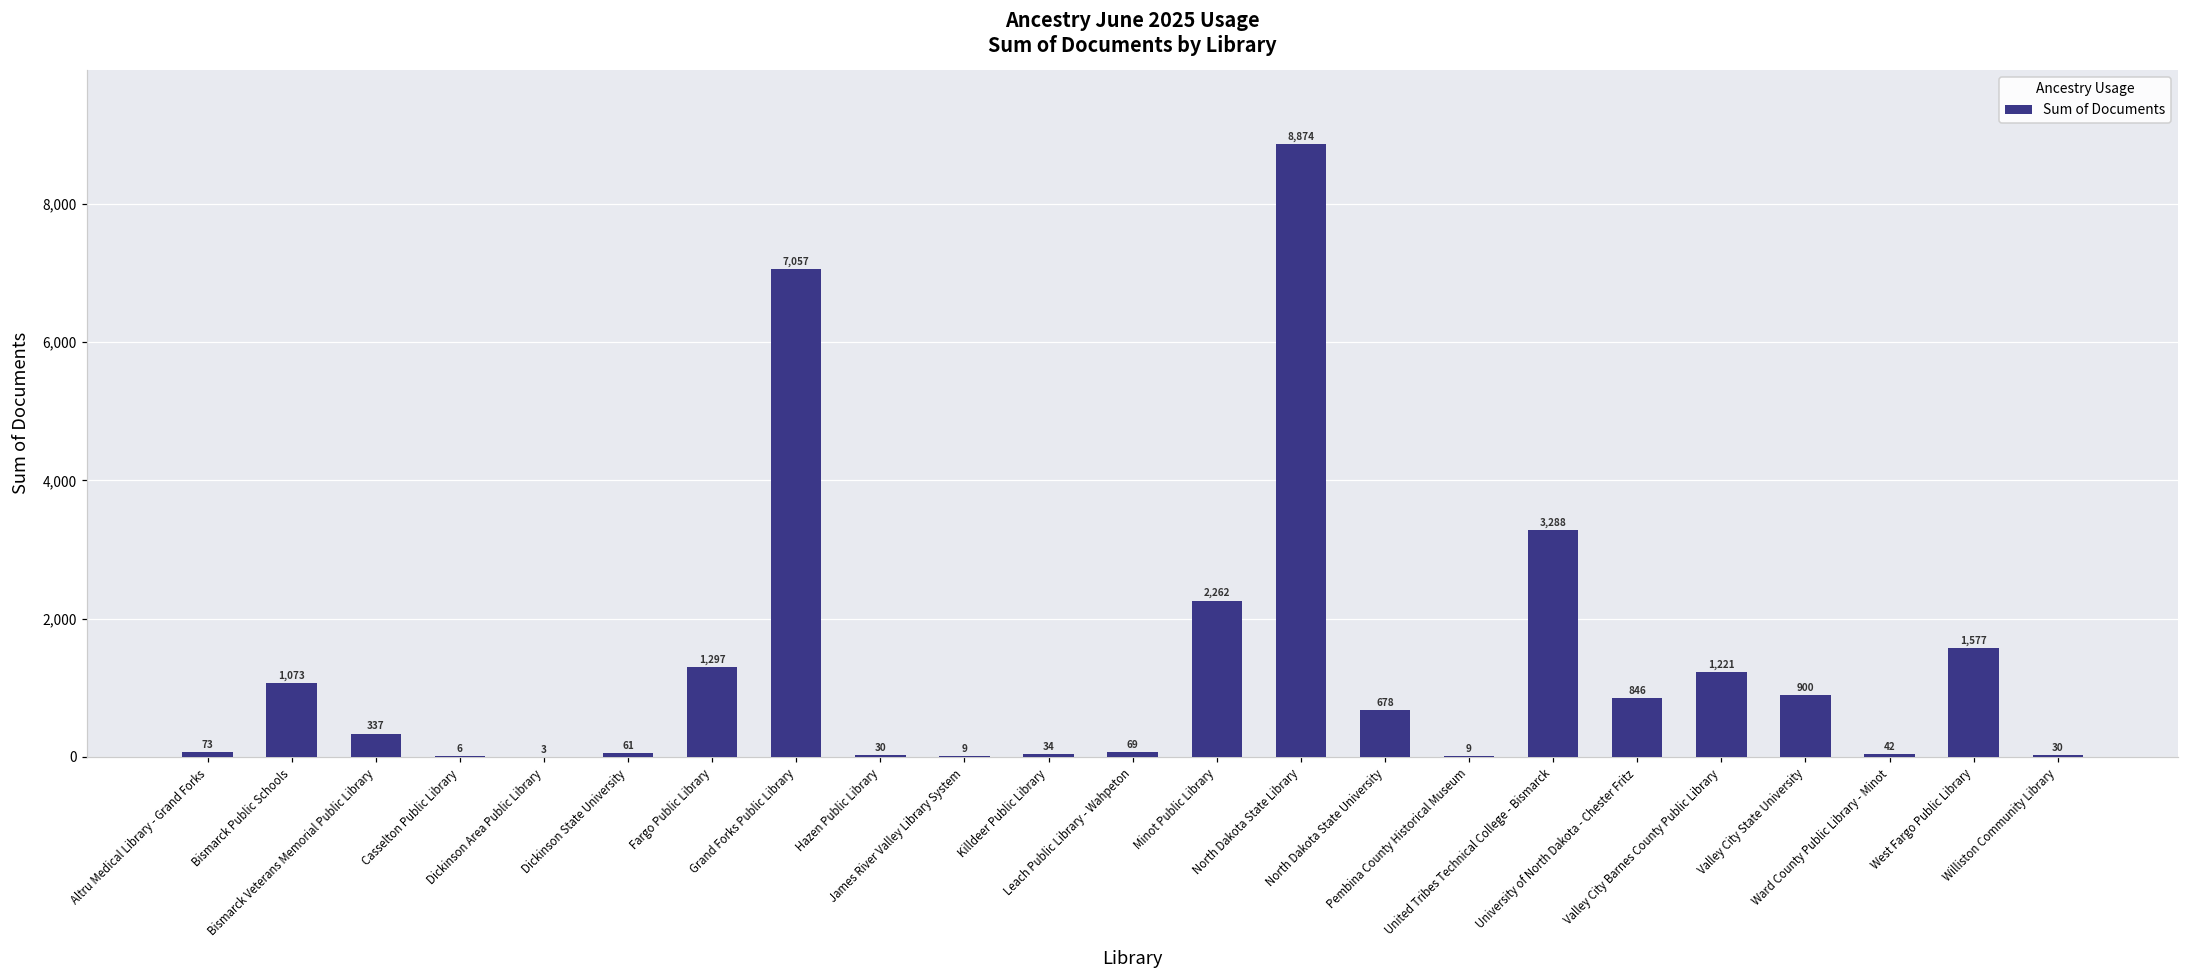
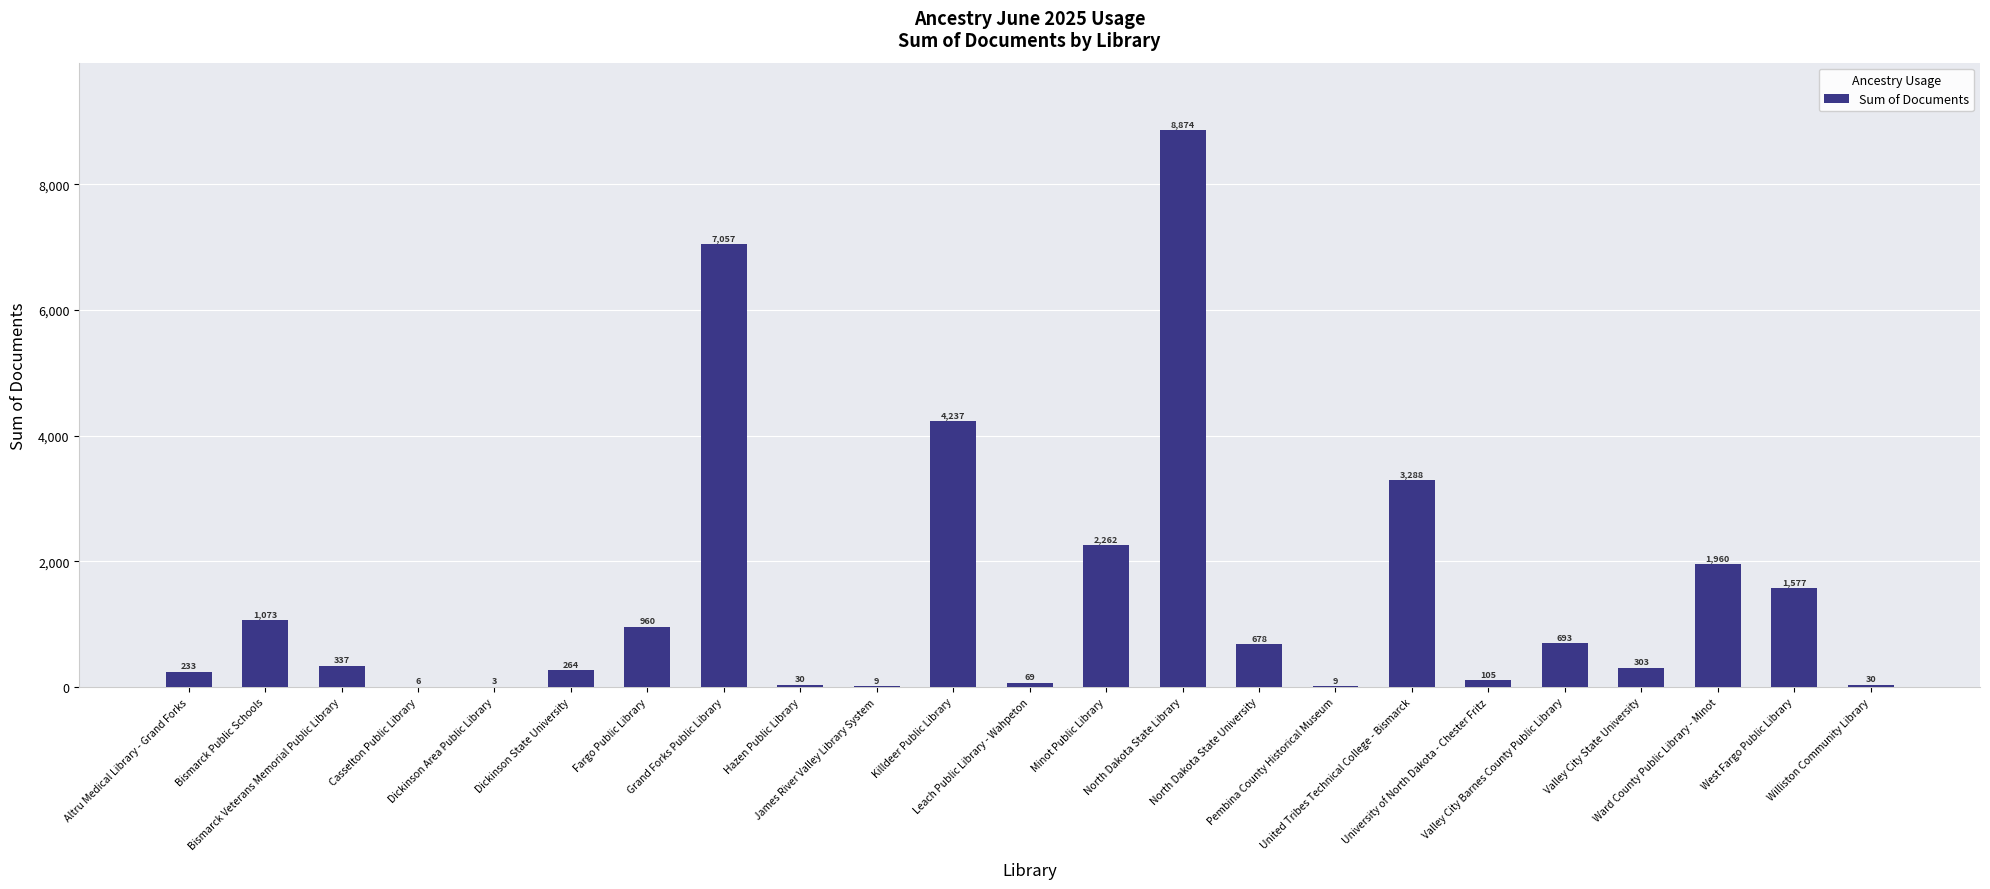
  {
-   "Altru Medical Library - Grand Forks": "73",
+   "Altru Medical Library - Grand Forks": "233",
    "Bismarck Public Schools": "1,073",
    "Bismarck Veterans Memorial Public Library": "337",
    "Casselton Public Library": "6",
    "Dickinson Area Public Library": "3",
-   "Dickinson State University": "61",
-   "Fargo Public Library": "1,297",
+   "Dickinson State University": "264",
+   "Fargo Public Library": "960",
    "Grand Forks Public Library": "7,057",
    "Hazen Public Library": "30",
    "James River Valley Library System": "9",
-   "Killdeer Public Library": "34",
+   "Killdeer Public Library": "4,237",
    "Leach Public Library - Wahpeton": "69",
    "Minot Public Library": "2,262",
    "North Dakota State Library": "8,874",
    "North Dakota State University": "678",
    "Pembina County Historical Museum": "9",
    "United Tribes Technical College - Bismarck": "3,288",
-   "University of North Dakota - Chester Fritz": "846",
-   "Valley City Barnes County Public Library": "1,221",
-   "Valley City State University": "900",
-   "Ward County Public Library - Minot": "42",
+   "University of North Dakota - Chester Fritz": "105",
+   "Valley City Barnes County Public Library": "693",
+   "Valley City State University": "303",
+   "Ward County Public Library - Minot": "1,960",
    "West Fargo Public Library": "1,577",
    "Williston Community Library": "30"
  }
